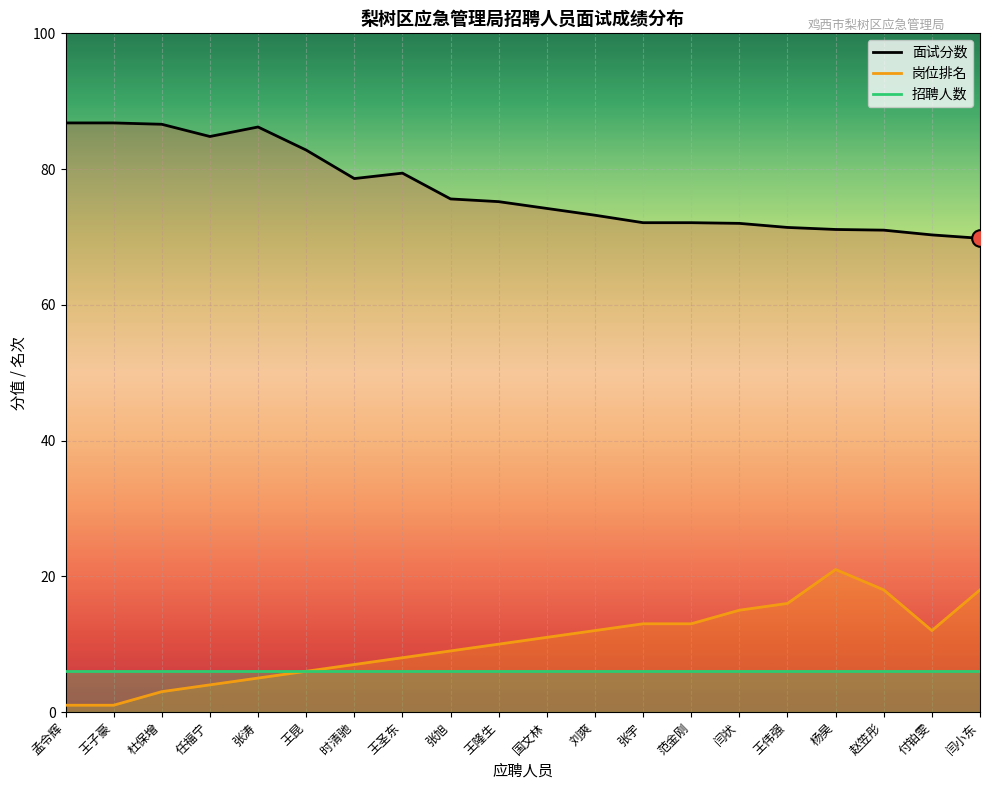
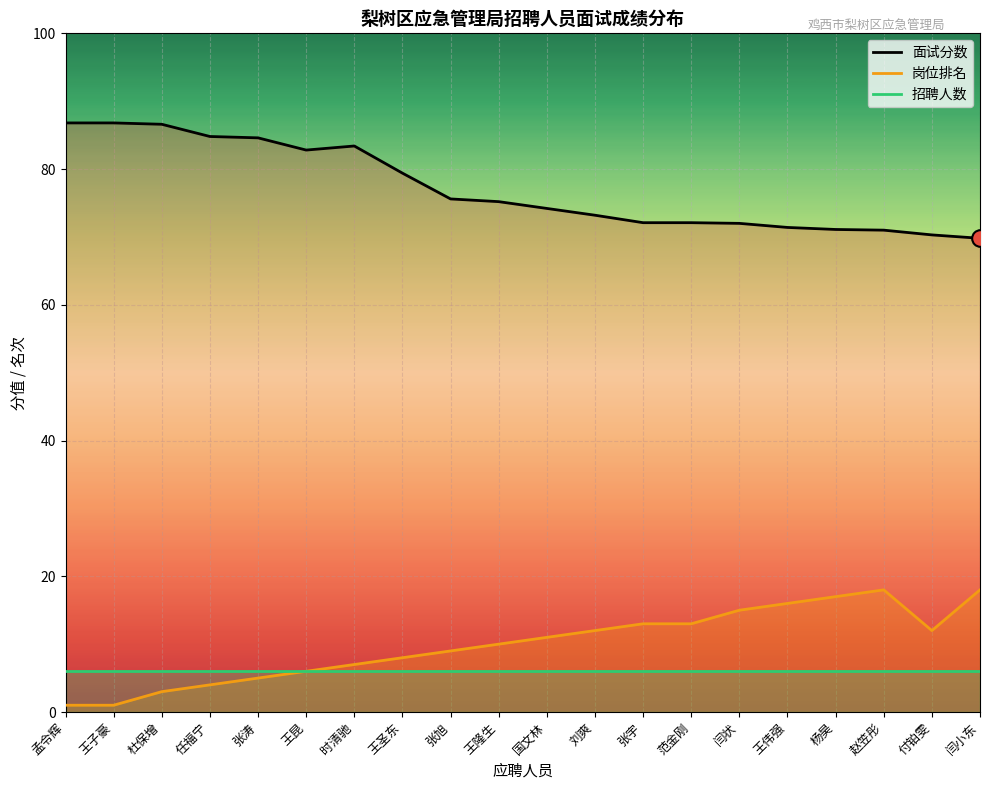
  {
    "面试分数": {
      "孟令辉": 87,
      "王子豪": 87,
      "杜保增": 87,
      "任福宁": 85,
-     "张涛": 86,
+     "张涛": 85,
      "王昆": 83,
-     "时清驰": 79,
+     "时清驰": 83,
      "王圣东": 79,
      "张旭": 76,
      "王隆生": 75,
      "国文林": 74,
      "刘爽": 73,
      "张宇": 72,
      "范金刚": 72,
      "闫状": 72,
      "王伟强": 71,
      "杨昊": 71,
      "赵笠彤": 71,
      "付铂雯": 70
    },
    "岗位排名": {
      "孟令辉": 1,
      "王子豪": 1,
      "杜保增": 3,
      "任福宁": 4,
      "张涛": 5,
      "时清驰": 7,
      "王圣东": 8,
      "张旭": 9,
      "王隆生": 10,
      "国文林": 11,
      "刘爽": 12,
      "张宇": 13,
      "范金刚": 13,
      "闫状": 15,
      "王伟强": 16,
-     "杨昊": 21,
+     "杨昊": 17,
      "赵笠彤": 18,
      "付铂雯": 12,
      "闫小东": 18
    },
    "招聘人数": {
      "孟令辉": 6,
      "王子豪": 6,
      "杜保增": 6,
      "任福宁": 6,
      "张涛": 6,
      "时清驰": 6,
      "王圣东": 6,
      "张旭": 6,
      "王隆生": 6,
      "国文林": 6,
      "刘爽": 6,
      "张宇": 6,
      "范金刚": 6,
      "闫状": 6,
      "王伟强": 6,
      "杨昊": 6,
      "赵笠彤": 6,
      "付铂雯": 6,
      "闫小东": 6
    }
  }
